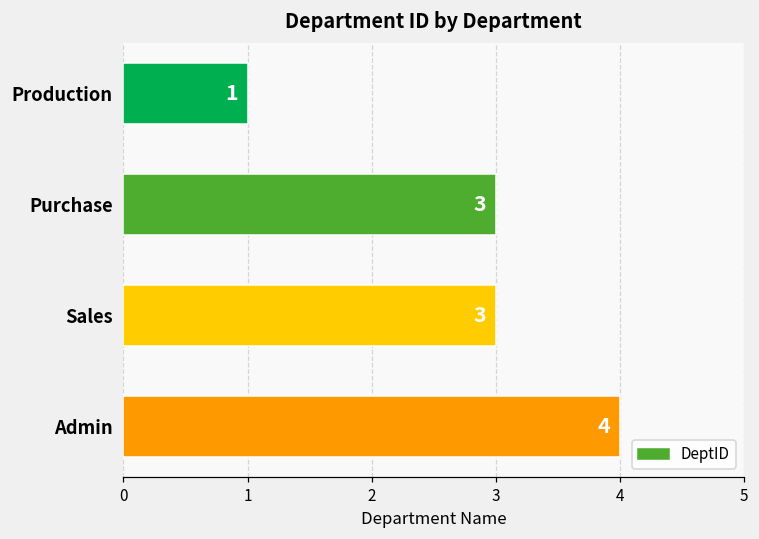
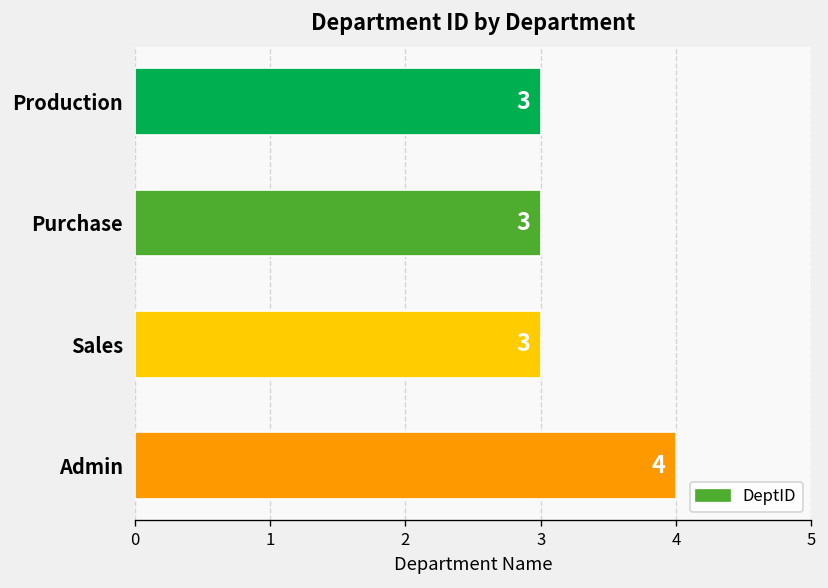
  {
-   "Production": 1,
+   "Production": 3,
    "Purchase": 3,
    "Sales": 3,
    "Admin": 4
  }
